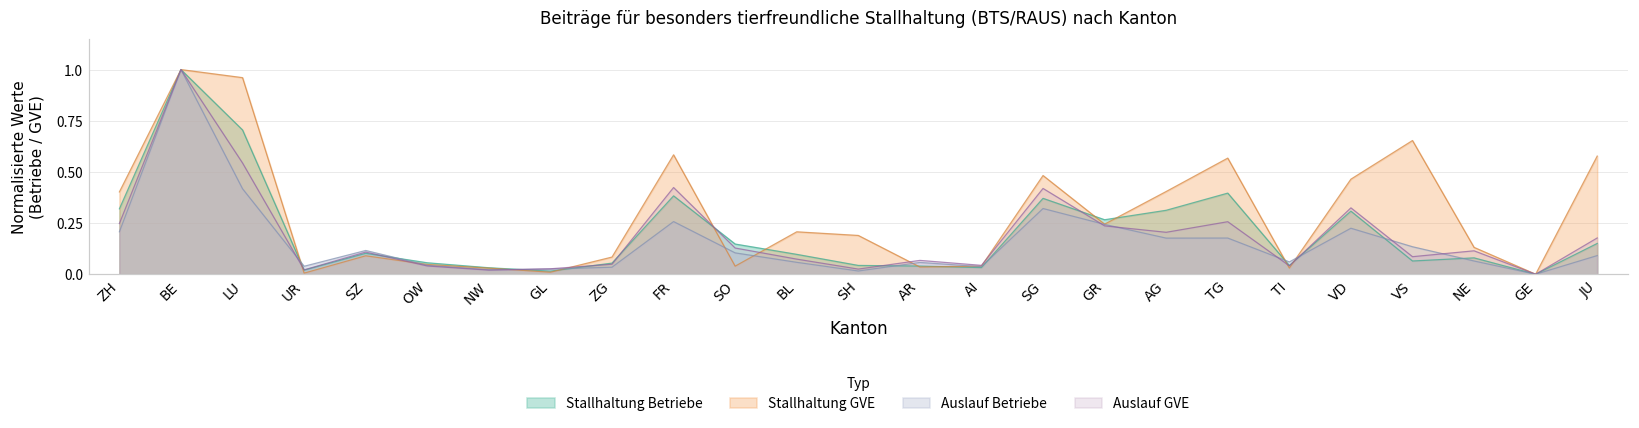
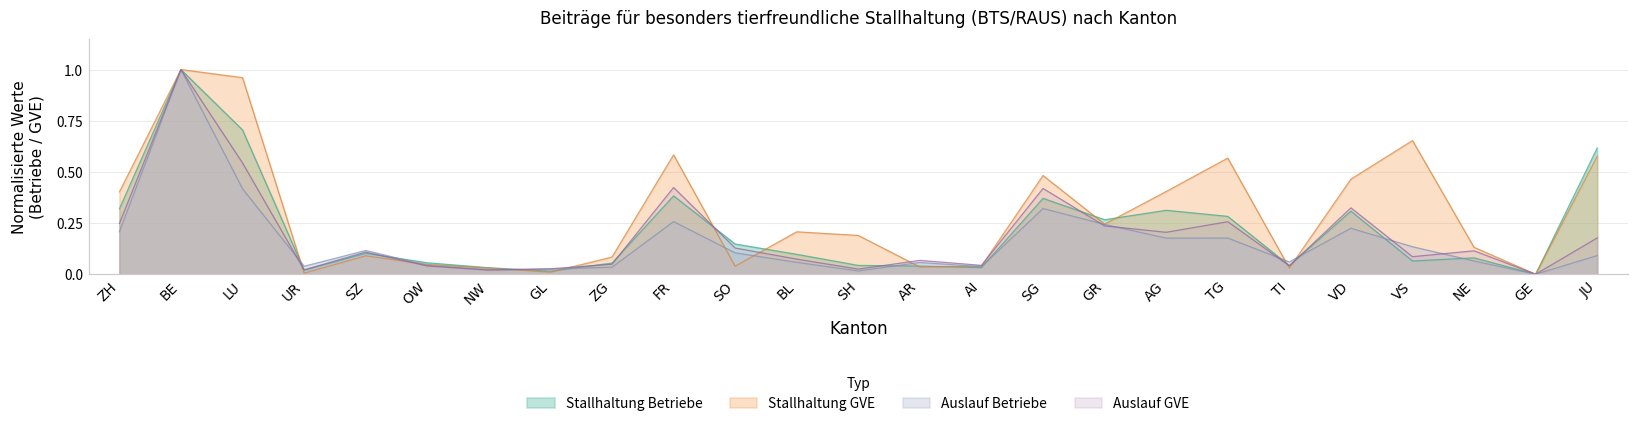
  {
    "Stallhaltung Betriebe": {
      "ZH": 0.32,
      "LU": 0.70,
      "FR": 0.38,
      "SO": 0.15,
      "BL": 0.10,
      "SH": 0.04,
      "SG": 0.37,
      "GR": 0.27,
      "AG": 0.31,
-     "TG": 0.40,
+     "TG": 0.28,
      "VD": 0.31,
      "VS": 0.06,
      "NE": 0.08,
-     "JU": 0.15
+     "JU": 0.62
    },
    "Stallhaltung GVE": {
      "ZH": 0.40,
      "LU": 0.96,
      "UR": 0.01,
      "ZG": 0.08,
      "FR": 0.58,
      "SO": 0.04,
      "BL": 0.21,
      "SH": 0.19,
      "SG": 0.48,
      "AG": 0.40,
      "TG": 0.57,
      "VD": 0.46,
      "VS": 0.65,
      "NE": 0.13,
      "JU": 0.58
    }
  }
